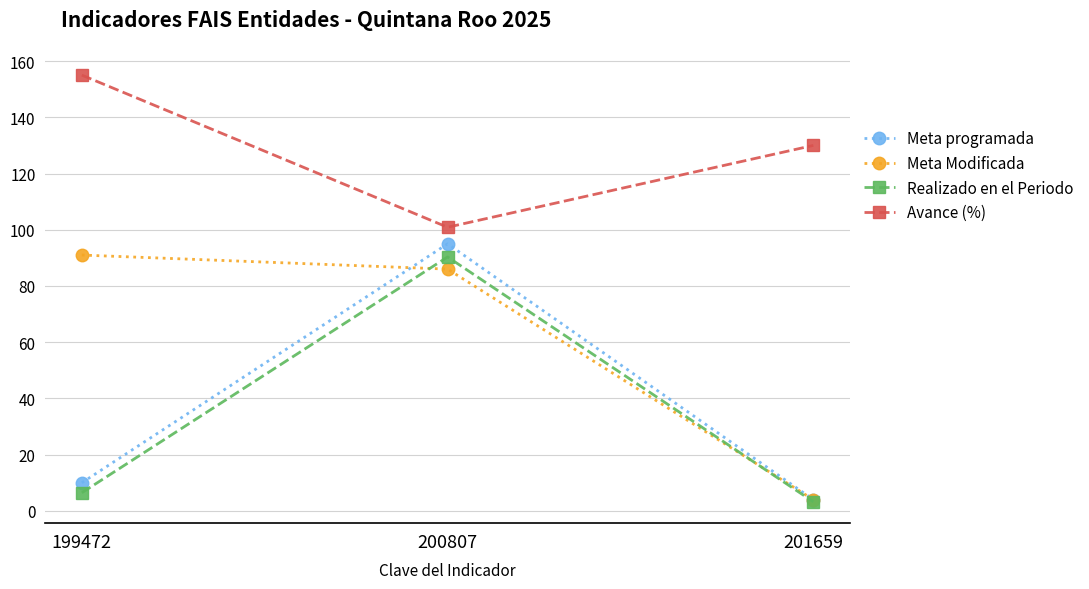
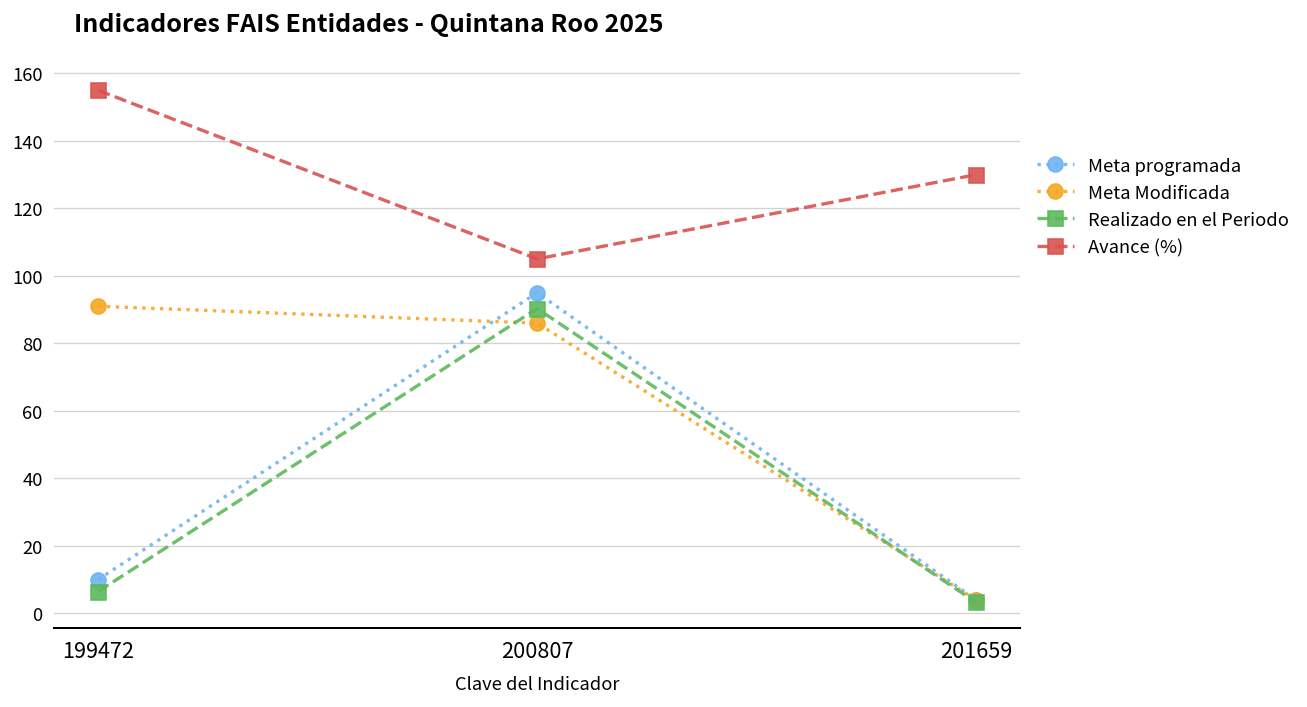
  {
    "Meta programada": {
      "199472": 10,
      "200807": 95
    },
    "Meta Modificada": {
      "199472": 91,
      "200807": 86
    },
    "Realizado en el Periodo": {
      "199472": 6,
      "200807": 90
    },
    "Avance (%)": {
      "199472": 155,
-     "200807": 101,
+     "200807": 105,
      "201659": 130
    }
  }
